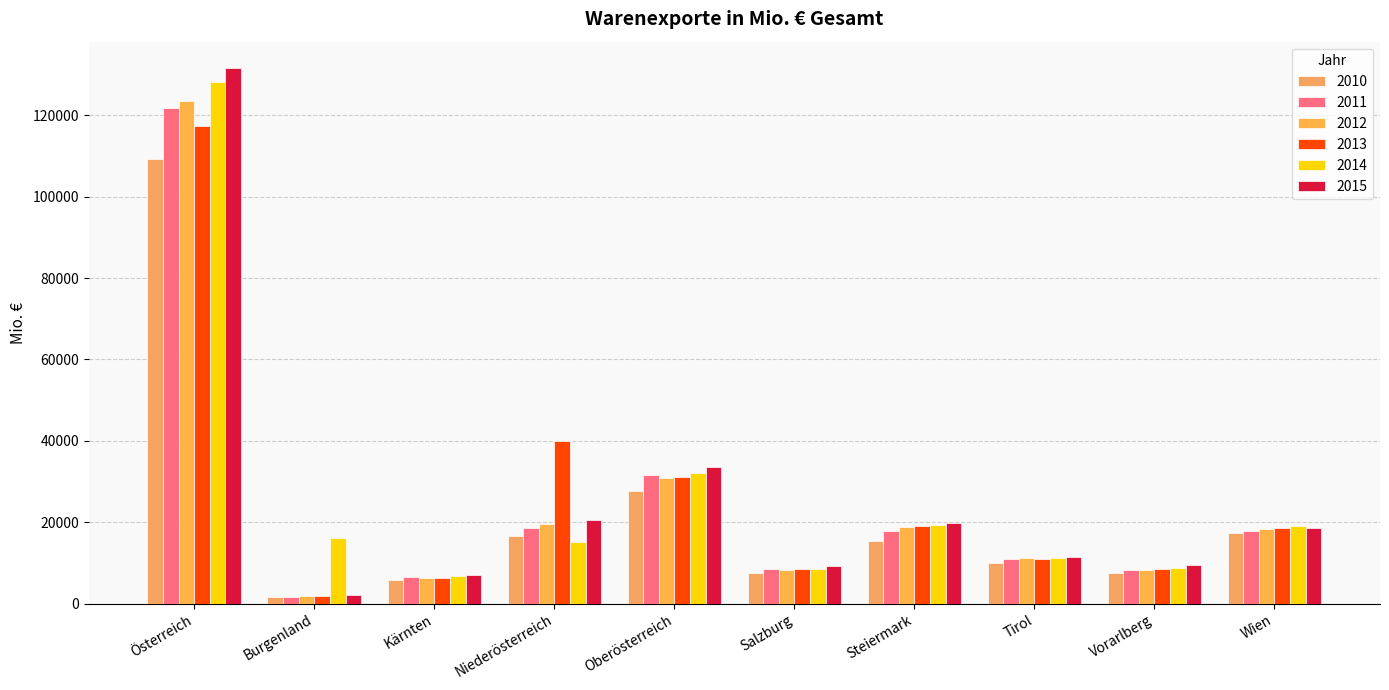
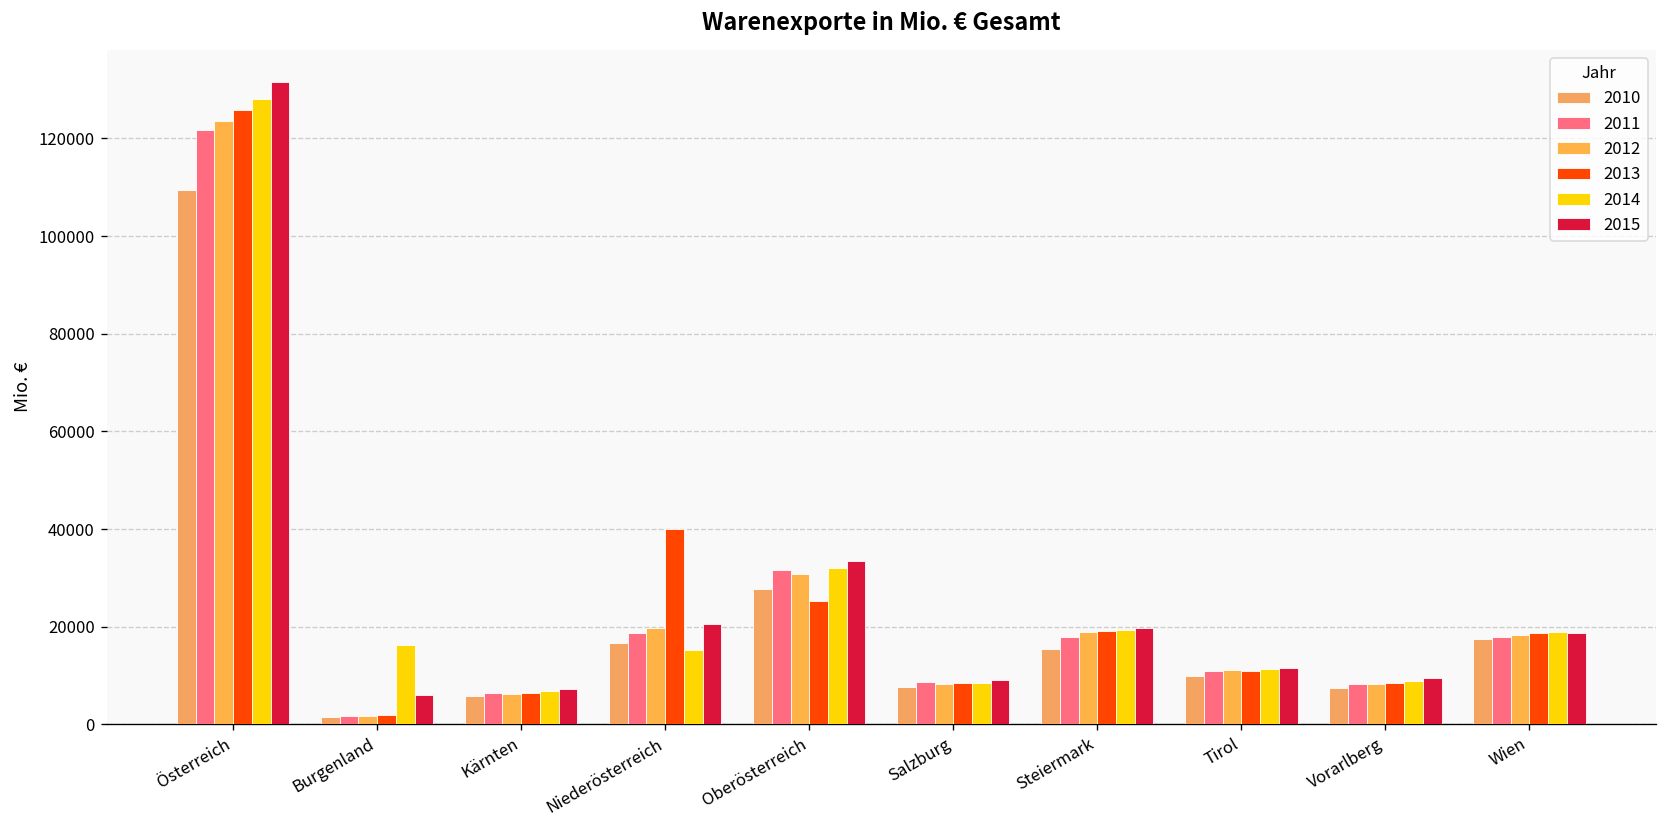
  {
    "2011": {
      "Österreich": 122000,
      "Burgenland": 2000,
      "Kärnten": 6000,
      "Niederösterreich": 19000,
      "Oberösterreich": 32000,
      "Salzburg": 9000,
      "Steiermark": 18000,
      "Tirol": 11000,
      "Vorarlberg": 8000,
      "Wien": 18000
    },
    "2013": {
-     "Österreich": 117000,
+     "Österreich": 126000,
      "Burgenland": 2000,
      "Kärnten": 6000,
      "Niederösterreich": 40000,
-     "Oberösterreich": 31000,
+     "Oberösterreich": 25000,
      "Salzburg": 8000,
      "Steiermark": 19000,
      "Tirol": 11000,
      "Vorarlberg": 8000,
      "Wien": 19000
    },
    "2014": {
      "Österreich": 128000,
      "Burgenland": 16000,
      "Kärnten": 7000,
      "Niederösterreich": 15000,
      "Oberösterreich": 32000,
      "Salzburg": 8000,
      "Steiermark": 19000,
      "Tirol": 11000,
      "Vorarlberg": 9000,
      "Wien": 19000
    },
    "2015": {
      "Österreich": 132000,
-     "Burgenland": 2000,
+     "Burgenland": 6000,
      "Kärnten": 7000,
      "Niederösterreich": 20000,
      "Oberösterreich": 33000,
      "Salzburg": 9000,
      "Steiermark": 20000,
      "Tirol": 11000,
      "Vorarlberg": 9000,
      "Wien": 19000
    }
  }
